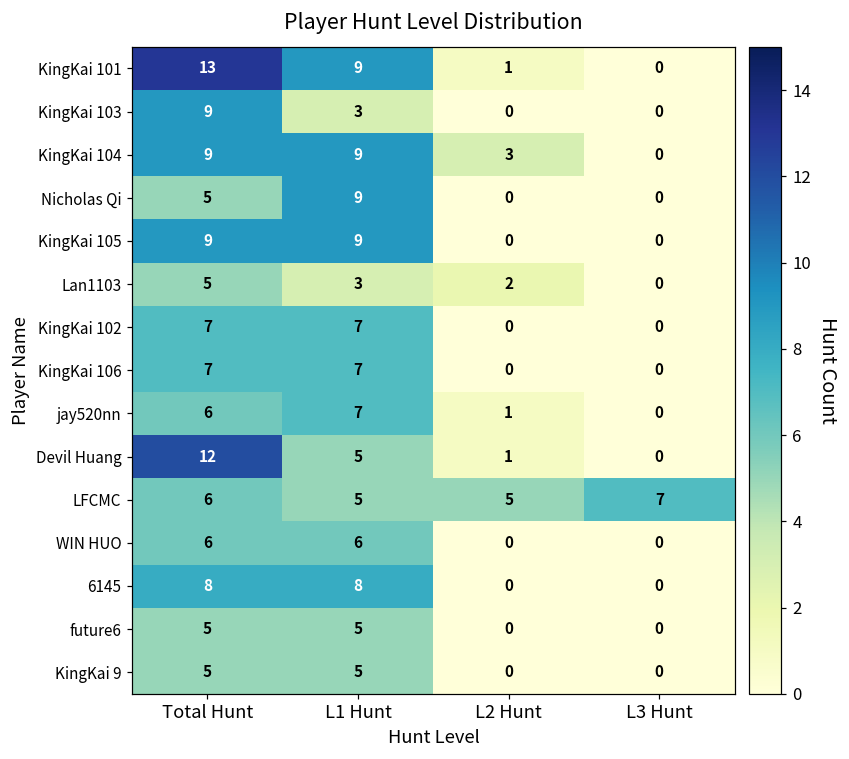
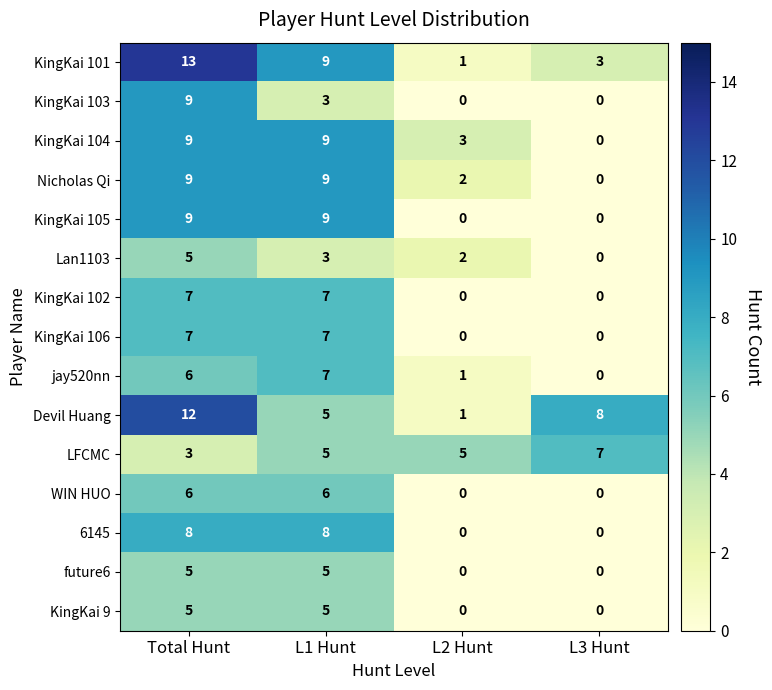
  {
    "KingKai 101": {
      "Total Hunt": 13,
      "L1 Hunt": 9,
      "L2 Hunt": 1,
-     "L3 Hunt": 0
+     "L3 Hunt": 3
    },
    "KingKai 103": {
      "Total Hunt": 9,
      "L1 Hunt": 3,
      "L2 Hunt": 0,
      "L3 Hunt": 0
    },
    "KingKai 104": {
      "Total Hunt": 9,
      "L1 Hunt": 9,
      "L2 Hunt": 3,
      "L3 Hunt": 0
    },
    "Nicholas Qi": {
-     "Total Hunt": 5,
+     "Total Hunt": 9,
      "L1 Hunt": 9,
-     "L2 Hunt": 0,
+     "L2 Hunt": 2,
      "L3 Hunt": 0
    },
    "KingKai 105": {
      "Total Hunt": 9,
      "L1 Hunt": 9,
      "L2 Hunt": 0,
      "L3 Hunt": 0
    },
    "Lan1103": {
      "Total Hunt": 5,
      "L1 Hunt": 3,
      "L2 Hunt": 2,
      "L3 Hunt": 0
    },
    "KingKai 102": {
      "Total Hunt": 7,
      "L1 Hunt": 7,
      "L2 Hunt": 0,
      "L3 Hunt": 0
    },
    "KingKai 106": {
      "Total Hunt": 7,
      "L1 Hunt": 7,
      "L2 Hunt": 0,
      "L3 Hunt": 0
    },
    "jay520nn": {
      "Total Hunt": 6,
      "L1 Hunt": 7,
      "L2 Hunt": 1,
      "L3 Hunt": 0
    },
    "Devil Huang": {
      "Total Hunt": 12,
      "L1 Hunt": 5,
      "L2 Hunt": 1,
-     "L3 Hunt": 0
+     "L3 Hunt": 8
    },
    "LFCMC": {
-     "Total Hunt": 6,
+     "Total Hunt": 3,
      "L1 Hunt": 5,
      "L2 Hunt": 5,
      "L3 Hunt": 7
    },
    "WIN HUO": {
      "Total Hunt": 6,
      "L1 Hunt": 6,
      "L2 Hunt": 0,
      "L3 Hunt": 0
    },
    "6145": {
      "Total Hunt": 8,
      "L1 Hunt": 8,
      "L2 Hunt": 0,
      "L3 Hunt": 0
    },
    "future6": {
      "Total Hunt": 5,
      "L1 Hunt": 5,
      "L2 Hunt": 0,
      "L3 Hunt": 0
    },
    "KingKai 9": {
      "Total Hunt": 5,
      "L1 Hunt": 5,
      "L2 Hunt": 0,
      "L3 Hunt": 0
    }
  }
